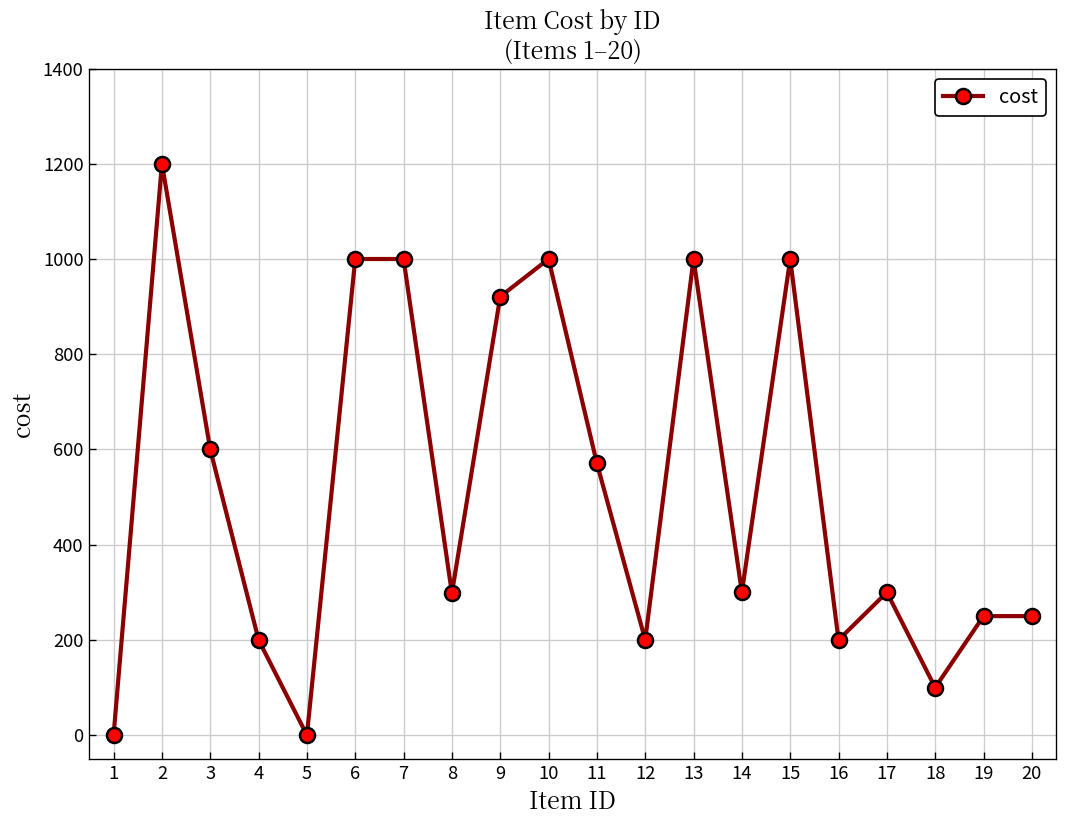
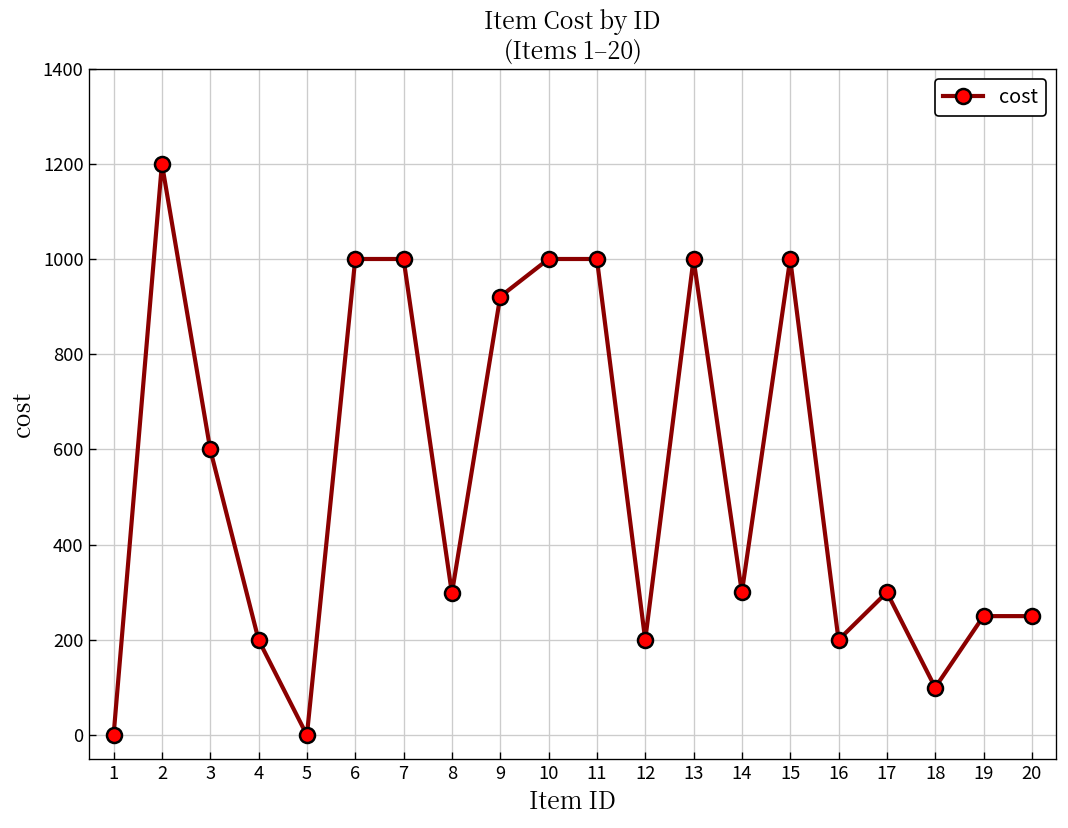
  {
    "1": 0,
    "2": 1200,
    "3": 600,
    "4": 200,
    "5": 0,
    "6": 1000,
    "7": 1000,
    "8": 300,
    "9": 920,
    "10": 1000,
-   "11": 570,
+   "11": 1000,
    "12": 200,
    "13": 1000,
    "14": 300,
    "15": 1000,
    "16": 200,
    "17": 300,
    "18": 100,
    "19": 250,
    "20": 250
  }
